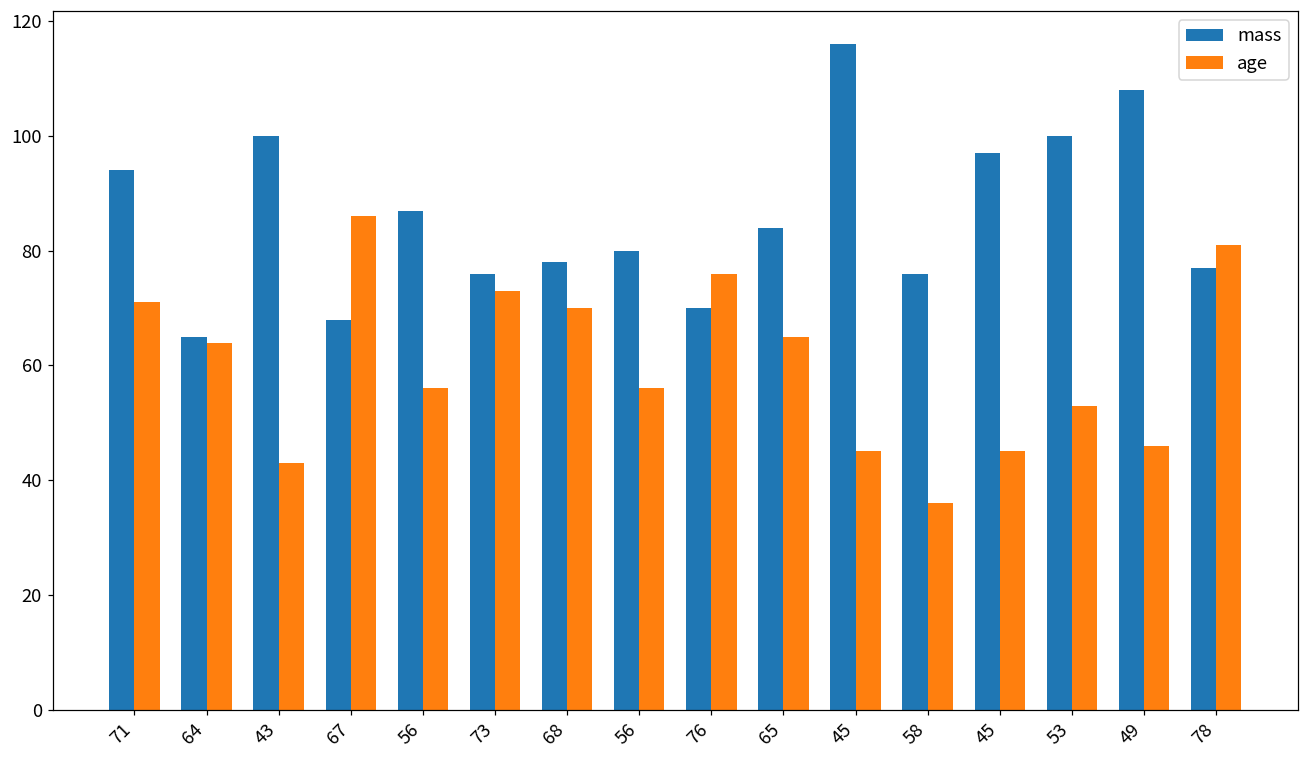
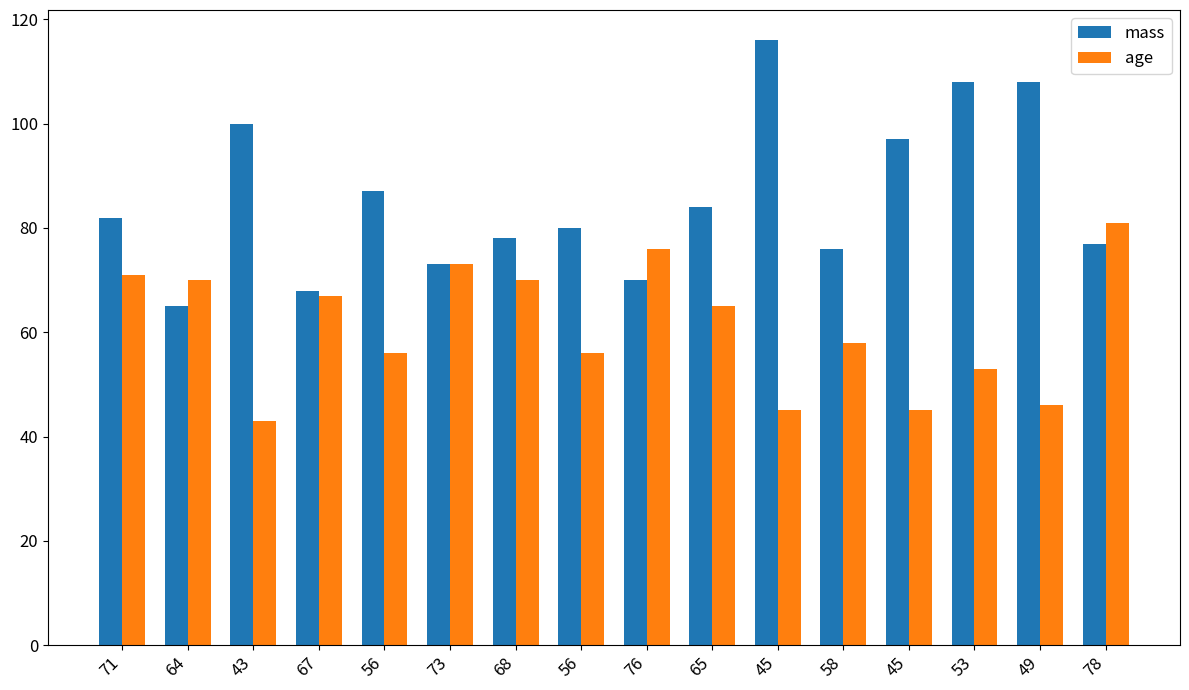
  {
    "mass": {
-     "71": 94,
+     "71": 82,
      "64": 65,
      "43": 100,
      "67": 68,
-     "73": 76,
+     "73": 73,
      "68": 78,
      "76": 70,
      "65": 84,
      "58": 76,
-     "53": 100,
+     "53": 108,
      "49": 108,
      "78": 77
    },
    "age": {
      "71": 71,
-     "64": 64,
+     "64": 70,
      "43": 43,
-     "67": 86,
+     "67": 67,
      "73": 73,
      "68": 70,
      "76": 76,
      "65": 65,
-     "58": 36,
+     "58": 58,
      "53": 53,
      "49": 46,
      "78": 81
    }
  }
